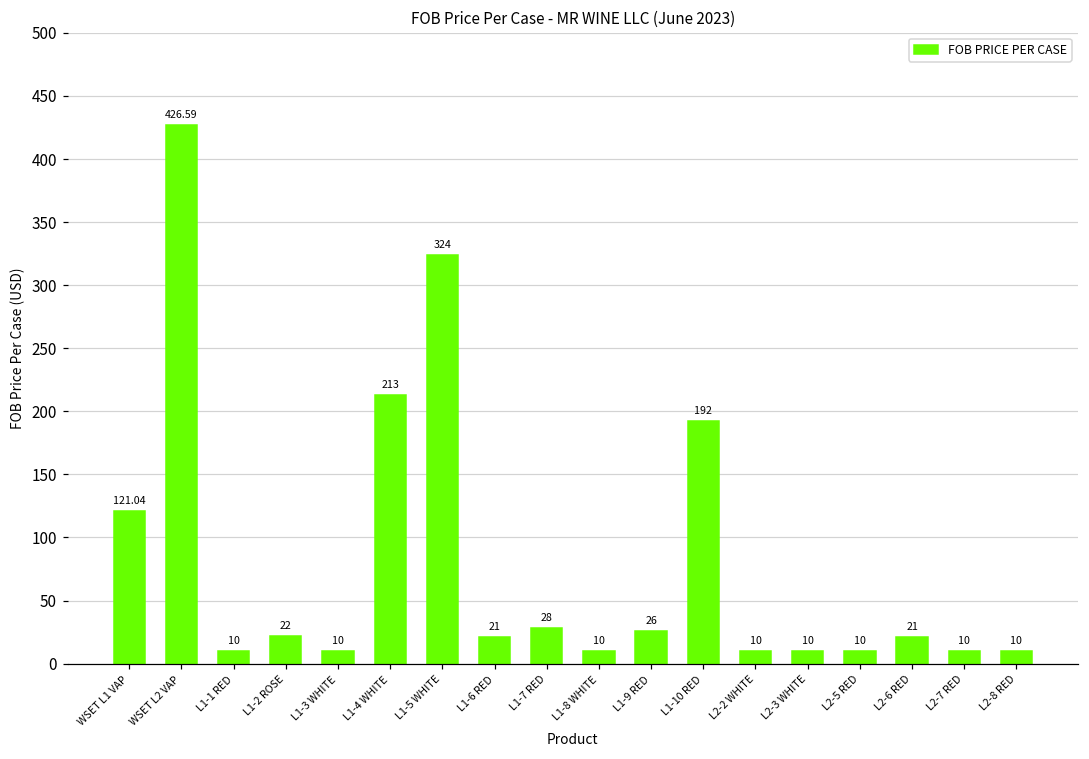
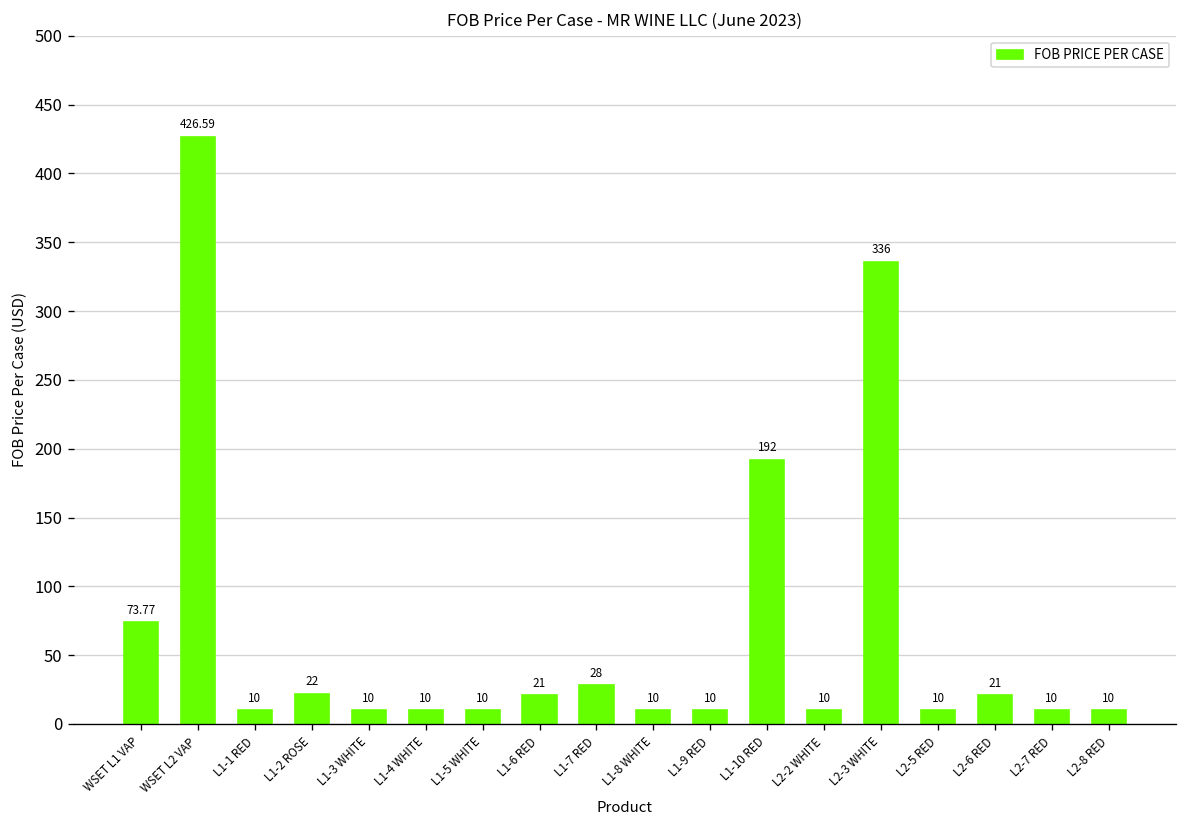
  {
-   "WSET L1 VAP": 121.04,
+   "WSET L1 VAP": 73.77,
    "WSET L2 VAP": 426.59,
    "L1-1 RED": 10,
    "L1-2 ROSE": 22,
    "L1-3 WHITE": 10,
-   "L1-4 WHITE": 213,
-   "L1-5 WHITE": 324,
+   "L1-4 WHITE": 10,
+   "L1-5 WHITE": 10,
    "L1-6 RED": 21,
    "L1-7 RED": 28,
    "L1-8 WHITE": 10,
-   "L1-9 RED": 26,
+   "L1-9 RED": 10,
    "L1-10 RED": 192,
    "L2-2 WHITE": 10,
-   "L2-3 WHITE": 10,
+   "L2-3 WHITE": 336,
    "L2-5 RED": 10,
    "L2-6 RED": 21,
    "L2-7 RED": 10,
    "L2-8 RED": 10
  }
